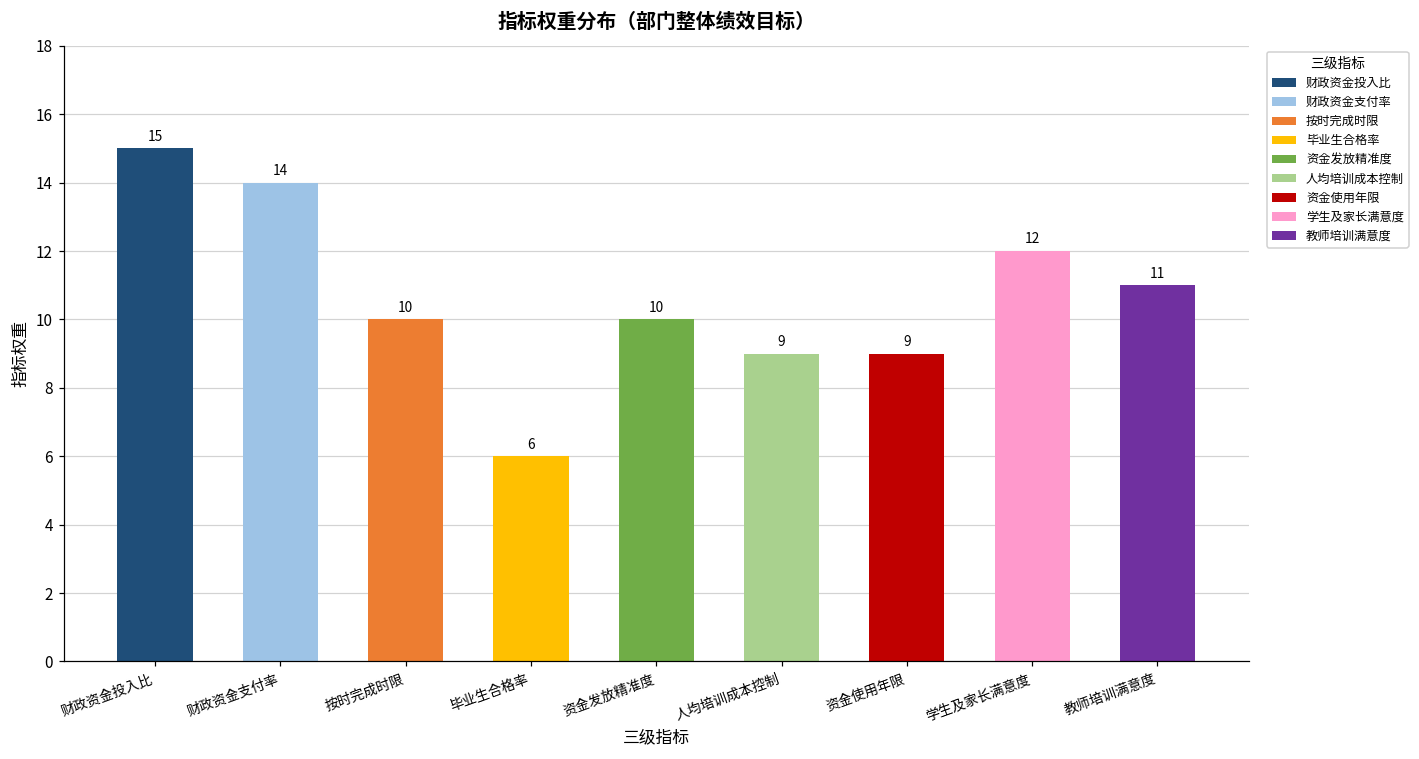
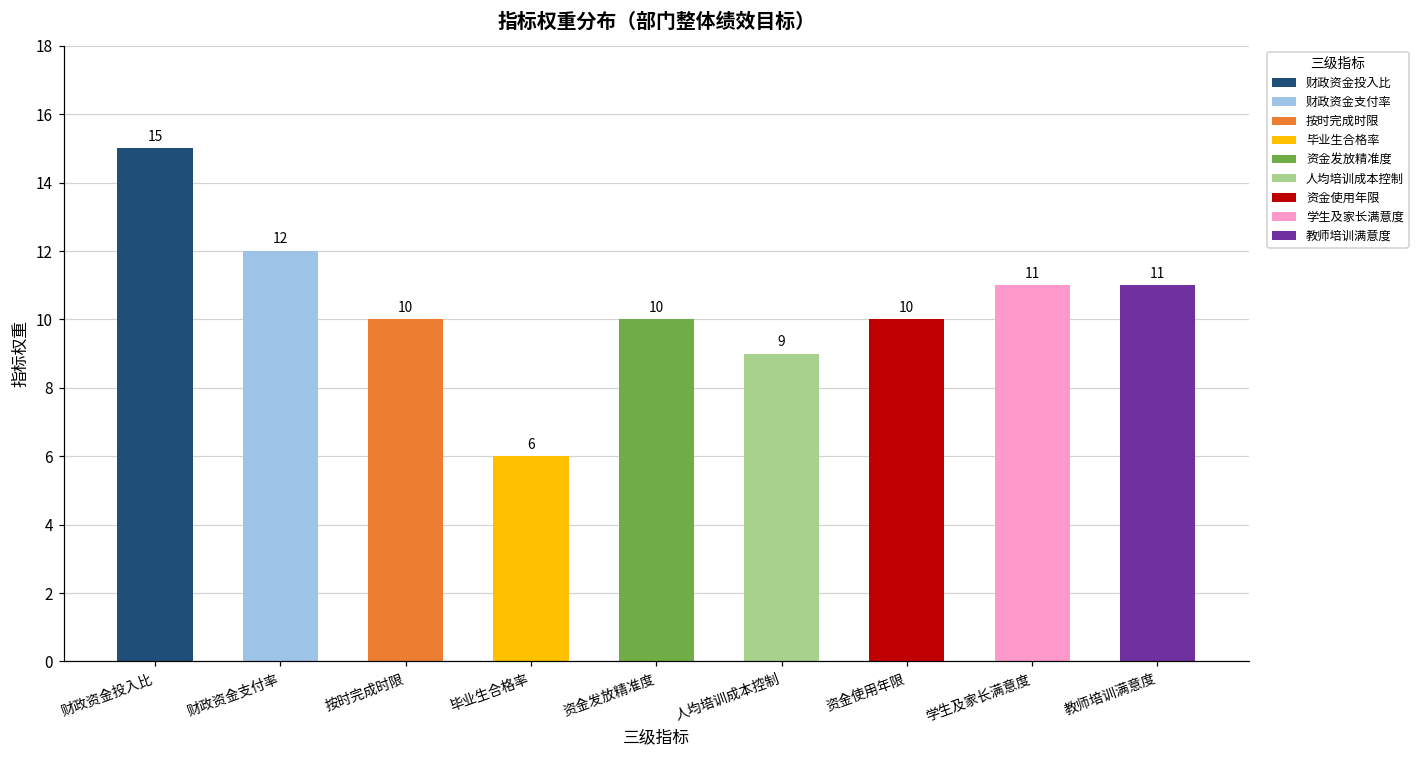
  {
    "财政资金投入比": 15,
-   "财政资金支付率": 14,
+   "财政资金支付率": 12,
    "按时完成时限": 10,
    "毕业生合格率": 6,
    "资金发放精准度": 10,
    "人均培训成本控制": 9,
-   "资金使用年限": 9,
-   "学生及家长满意度": 12,
+   "资金使用年限": 10,
+   "学生及家长满意度": 11,
    "教师培训满意度": 11
  }
